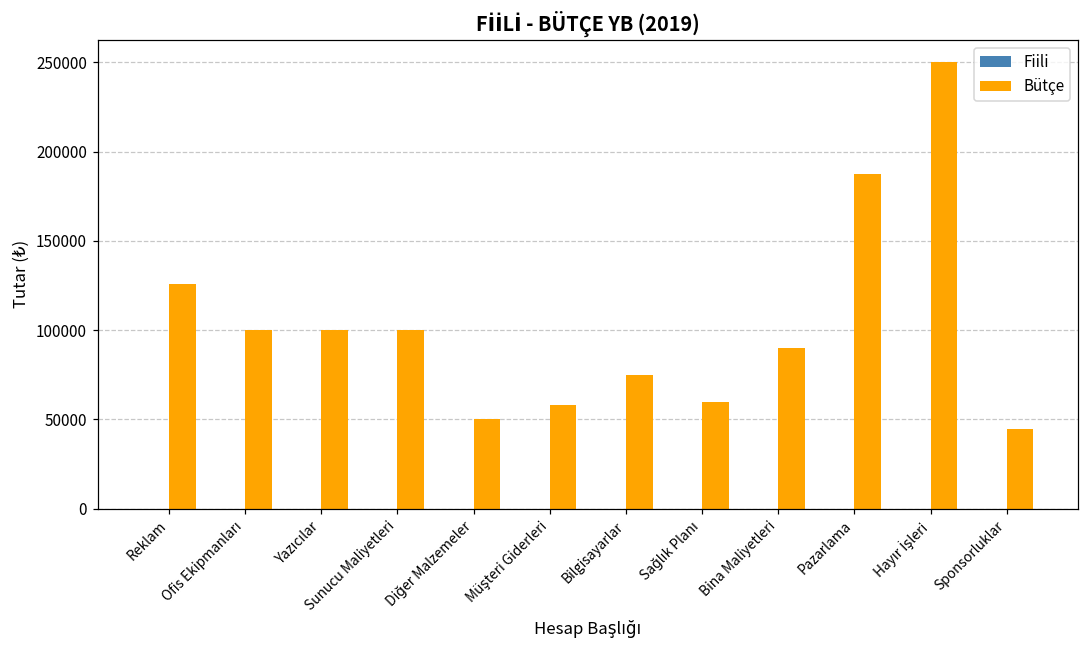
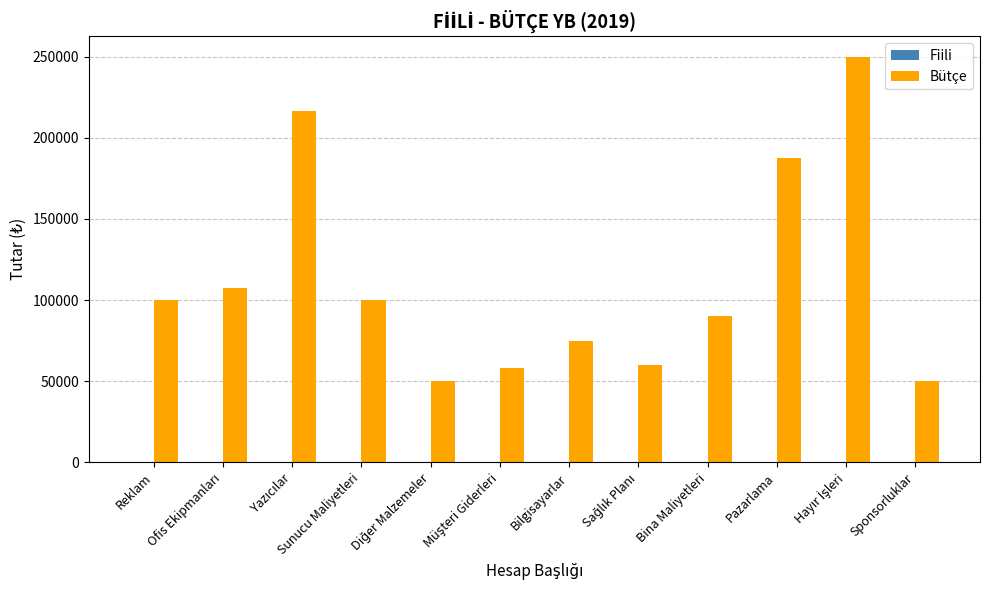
  {
    "Fiili": {
      "Reklam": 0,
      "Ofis Ekipmanları": 0,
      "Yazıcılar": 0,
      "Sunucu Maliyetleri": 0,
      "Diğer Malzemeler": 0,
      "Müşteri Giderleri": 0,
      "Bilgisayarlar": 0,
      "Sağlık Planı": 0,
      "Bina Maliyetleri": 0,
      "Pazarlama": 0,
      "Hayır İşleri": 0,
      "Sponsorluklar": 0
    },
    "Bütçe": {
-     "Reklam": 126000,
-     "Ofis Ekipmanları": 100000,
-     "Yazıcılar": 100000,
+     "Reklam": 100000,
+     "Ofis Ekipmanları": 107000,
+     "Yazıcılar": 216000,
      "Sunucu Maliyetleri": 100000,
      "Diğer Malzemeler": 50000,
      "Müşteri Giderleri": 58000,
      "Bilgisayarlar": 75000,
      "Sağlık Planı": 60000,
      "Bina Maliyetleri": 90000,
      "Pazarlama": 188000,
      "Hayır İşleri": 250000,
-     "Sponsorluklar": 45000
+     "Sponsorluklar": 50000
    }
  }
